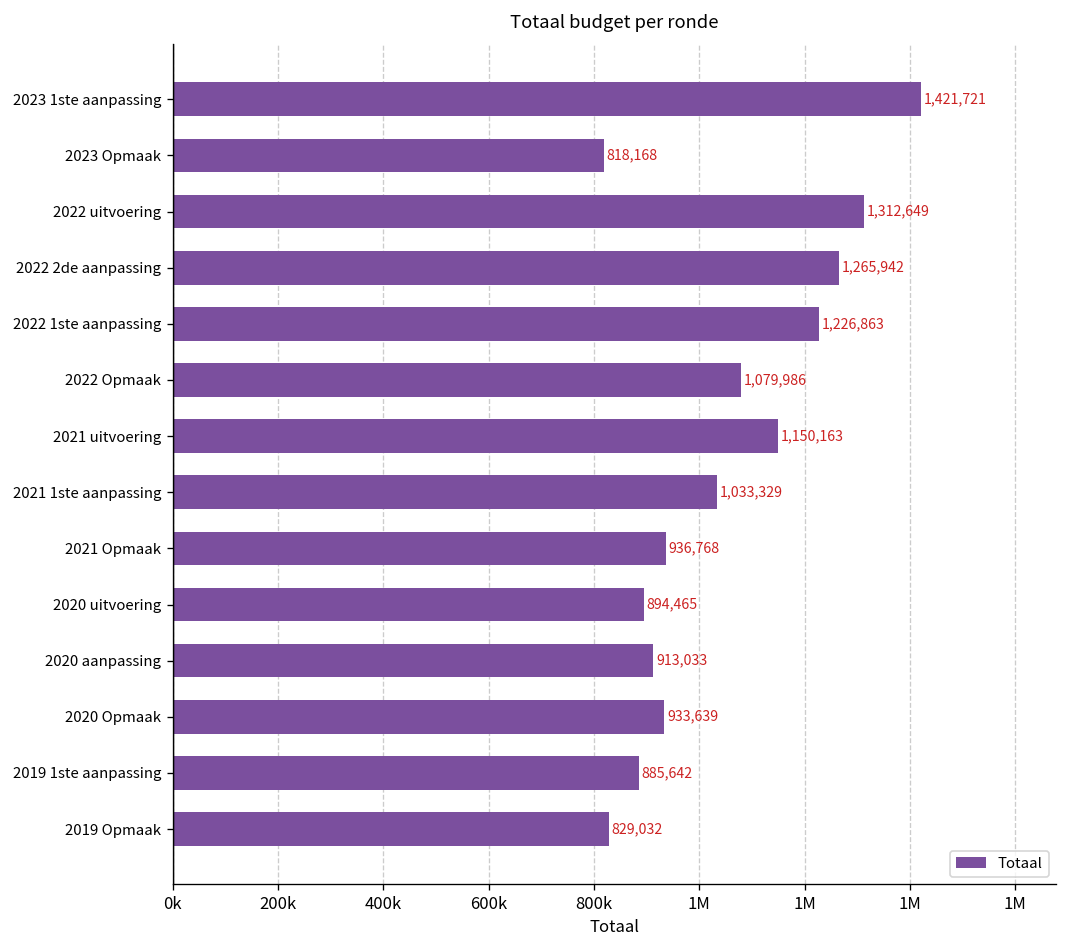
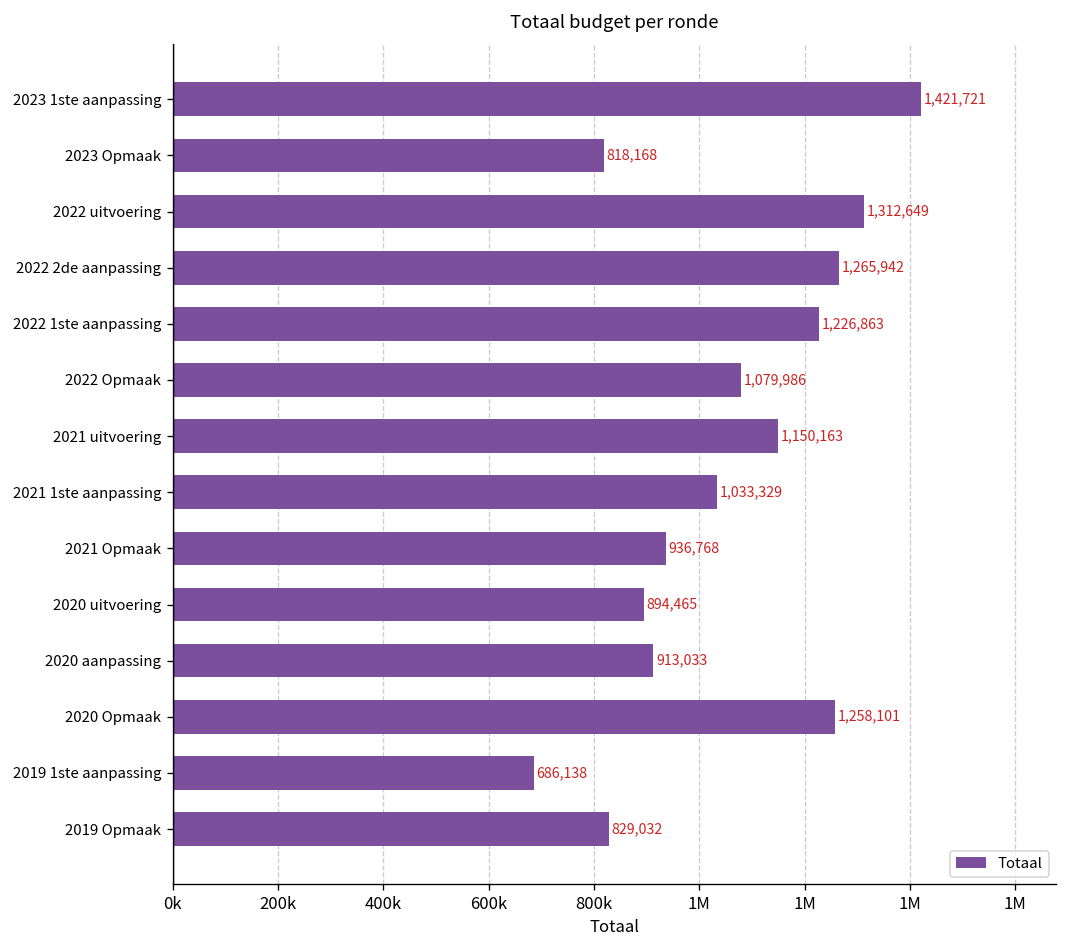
  {
    "2023 1ste aanpassing": "1,421,721",
    "2023 Opmaak": "818,168",
    "2022 uitvoering": "1,312,649",
    "2022 2de aanpassing": "1,265,942",
    "2022 1ste aanpassing": "1,226,863",
    "2022 Opmaak": "1,079,986",
    "2021 uitvoering": "1,150,163",
    "2021 1ste aanpassing": "1,033,329",
    "2021 Opmaak": "936,768",
    "2020 uitvoering": "894,465",
    "2020 aanpassing": "913,033",
-   "2020 Opmaak": "933,639",
-   "2019 1ste aanpassing": "885,642",
+   "2020 Opmaak": "1,258,101",
+   "2019 1ste aanpassing": "686,138",
    "2019 Opmaak": "829,032"
  }
